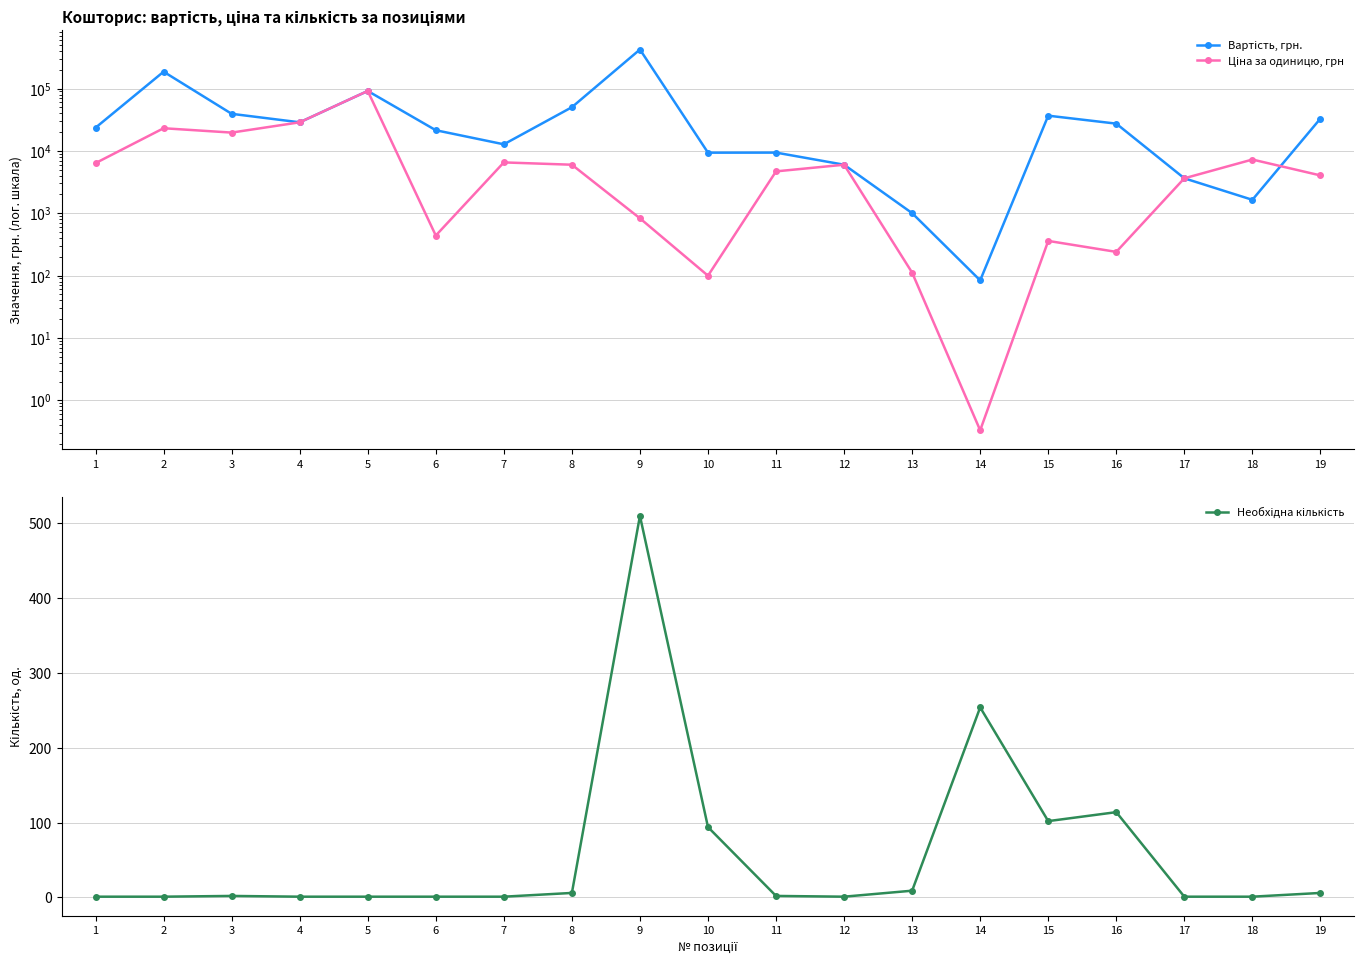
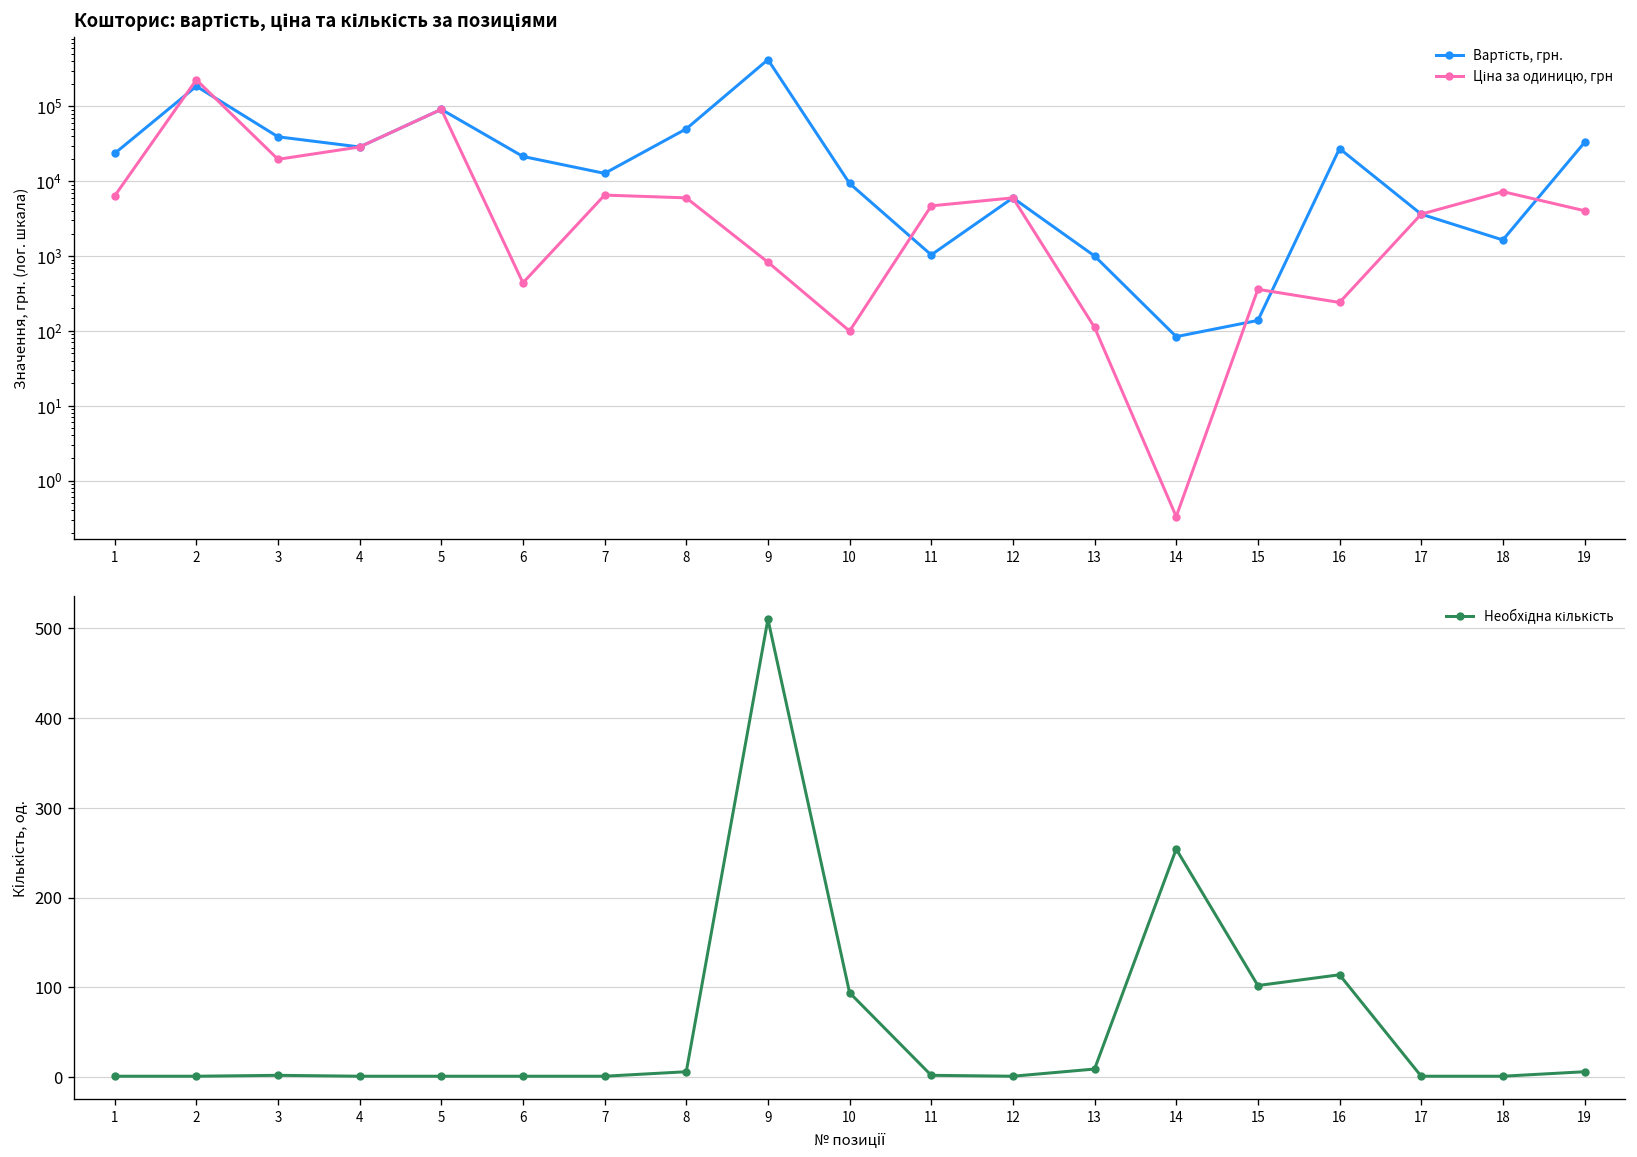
  {
    "Кошторис: вартість, ціна та кількість за позиціями": {
      "Вартість, грн.": {
        "1": 24000,
        "2": 190000,
        "3": 40000,
        "6": 21000,
        "7": 13000,
        "8": 50000,
        "9": 400000,
        "10": 9000,
-       "11": 9000,
+       "11": 1000,
        "13": 1000,
        "14": 80,
-       "15": 40000,
+       "15": 140,
        "16": 30000,
        "18": 1600,
        "19": 30000
      },
      "Ціна за одиницю, грн": {
        "1": 6000,
-       "2": 23000,
+       "2": 230000,
        "3": 20000,
        "6": 400,
        "7": 7000,
        "8": 6000,
        "9": 800,
        "10": 100,
        "11": 5000,
        "13": 110,
        "14": 0.3,
        "15": 400,
        "16": 240,
        "18": 7000,
        "19": 4000
      }
    }
  }
